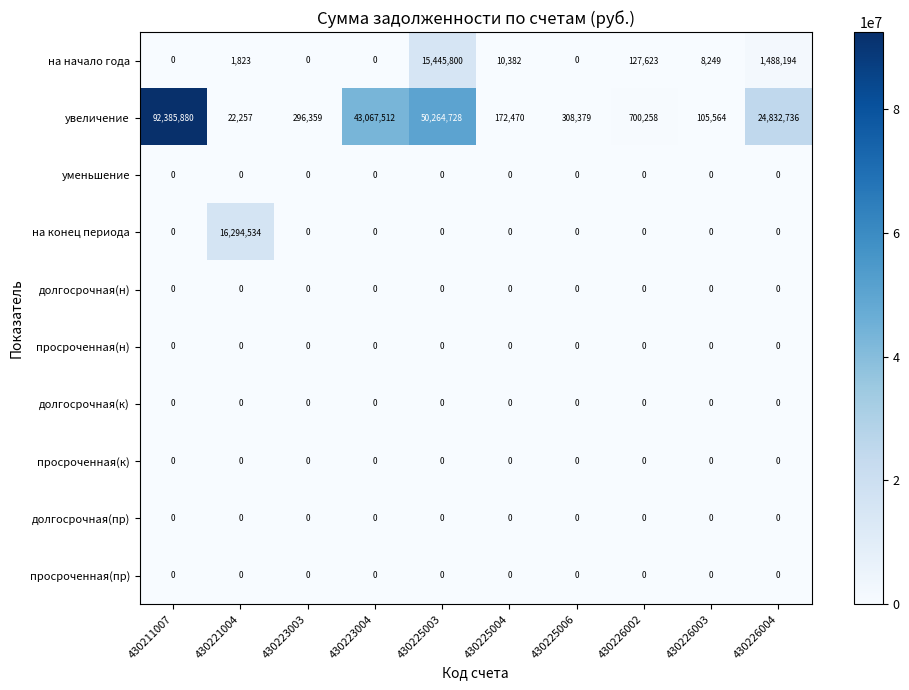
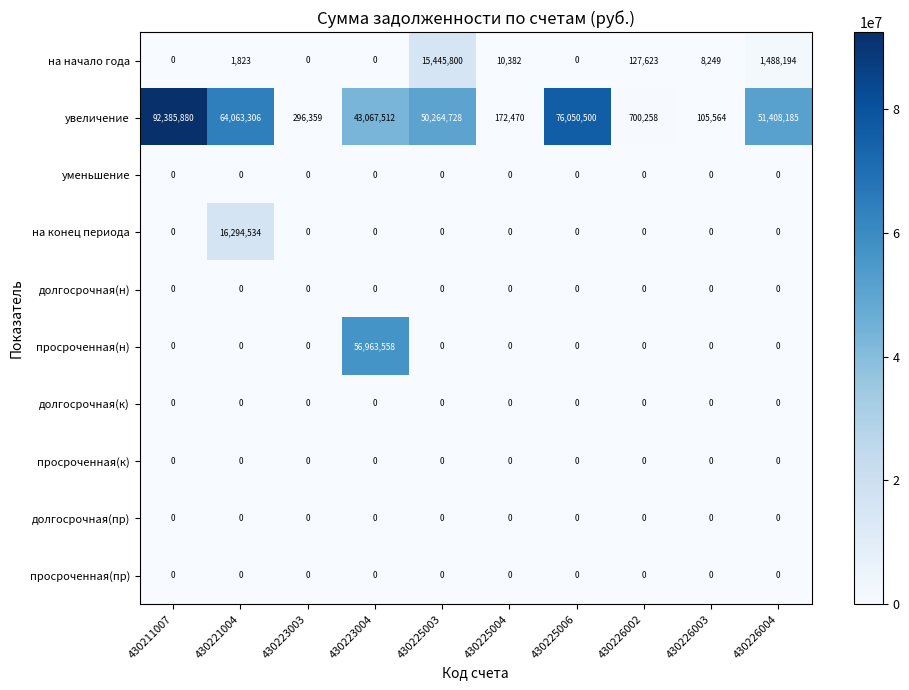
  {
    "на начало года": {
      "430211007": "0",
      "430221004": "1,823",
      "430223003": "0",
      "430223004": "0",
      "430225003": "15,445,800",
      "430225004": "10,382",
      "430225006": "0",
      "430226002": "127,623",
      "430226003": "8,249",
      "430226004": "1,488,194"
    },
    "увеличение": {
      "430211007": "92,385,880",
-     "430221004": "22,257",
+     "430221004": "64,063,306",
      "430223003": "296,359",
      "430223004": "43,067,512",
      "430225003": "50,264,728",
      "430225004": "172,470",
-     "430225006": "308,379",
+     "430225006": "76,050,500",
      "430226002": "700,258",
      "430226003": "105,564",
-     "430226004": "24,832,736"
+     "430226004": "51,408,185"
    },
    "уменьшение": {
      "430211007": "0",
      "430221004": "0",
      "430223003": "0",
      "430223004": "0",
      "430225003": "0",
      "430225004": "0",
      "430225006": "0",
      "430226002": "0",
      "430226003": "0",
      "430226004": "0"
    },
    "на конец периода": {
      "430211007": "0",
      "430221004": "16,294,534",
      "430223003": "0",
      "430223004": "0",
      "430225003": "0",
      "430225004": "0",
      "430225006": "0",
      "430226002": "0",
      "430226003": "0",
      "430226004": "0"
    },
    "долгосрочная(н)": {
      "430211007": "0",
      "430221004": "0",
      "430223003": "0",
      "430223004": "0",
      "430225003": "0",
      "430225004": "0",
      "430225006": "0",
      "430226002": "0",
      "430226003": "0",
      "430226004": "0"
    },
    "просроченная(н)": {
      "430211007": "0",
      "430221004": "0",
      "430223003": "0",
-     "430223004": "0",
+     "430223004": "56,963,558",
      "430225003": "0",
      "430225004": "0",
      "430225006": "0",
      "430226002": "0",
      "430226003": "0",
      "430226004": "0"
    },
    "долгосрочная(к)": {
      "430211007": "0",
      "430221004": "0",
      "430223003": "0",
      "430223004": "0",
      "430225003": "0",
      "430225004": "0",
      "430225006": "0",
      "430226002": "0",
      "430226003": "0",
      "430226004": "0"
    },
    "просроченная(к)": {
      "430211007": "0",
      "430221004": "0",
      "430223003": "0",
      "430223004": "0",
      "430225003": "0",
      "430225004": "0",
      "430225006": "0",
      "430226002": "0",
      "430226003": "0",
      "430226004": "0"
    },
    "долгосрочная(пр)": {
      "430211007": "0",
      "430221004": "0",
      "430223003": "0",
      "430223004": "0",
      "430225003": "0",
      "430225004": "0",
      "430225006": "0",
      "430226002": "0",
      "430226003": "0",
      "430226004": "0"
    },
    "просроченная(пр)": {
      "430211007": "0",
      "430221004": "0",
      "430223003": "0",
      "430223004": "0",
      "430225003": "0",
      "430225004": "0",
      "430225006": "0",
      "430226002": "0",
      "430226003": "0",
      "430226004": "0"
    }
  }
